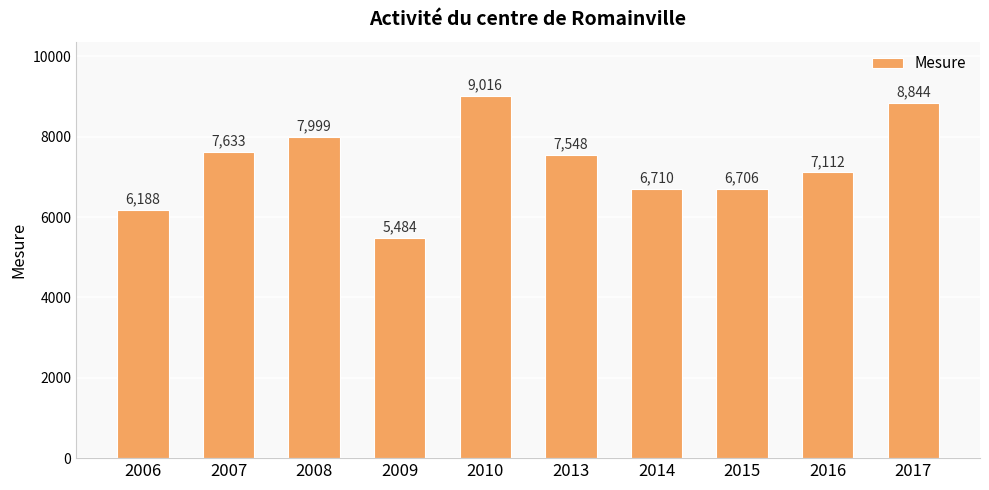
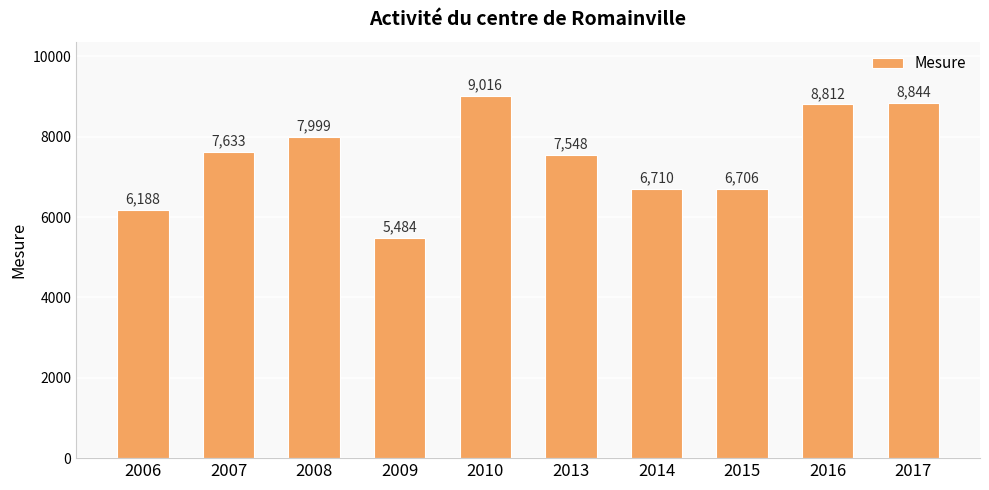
  {
    "2006": "6,188",
    "2007": "7,633",
    "2008": "7,999",
    "2009": "5,484",
    "2010": "9,016",
    "2013": "7,548",
    "2014": "6,710",
    "2015": "6,706",
-   "2016": "7,112",
+   "2016": "8,812",
    "2017": "8,844"
  }
